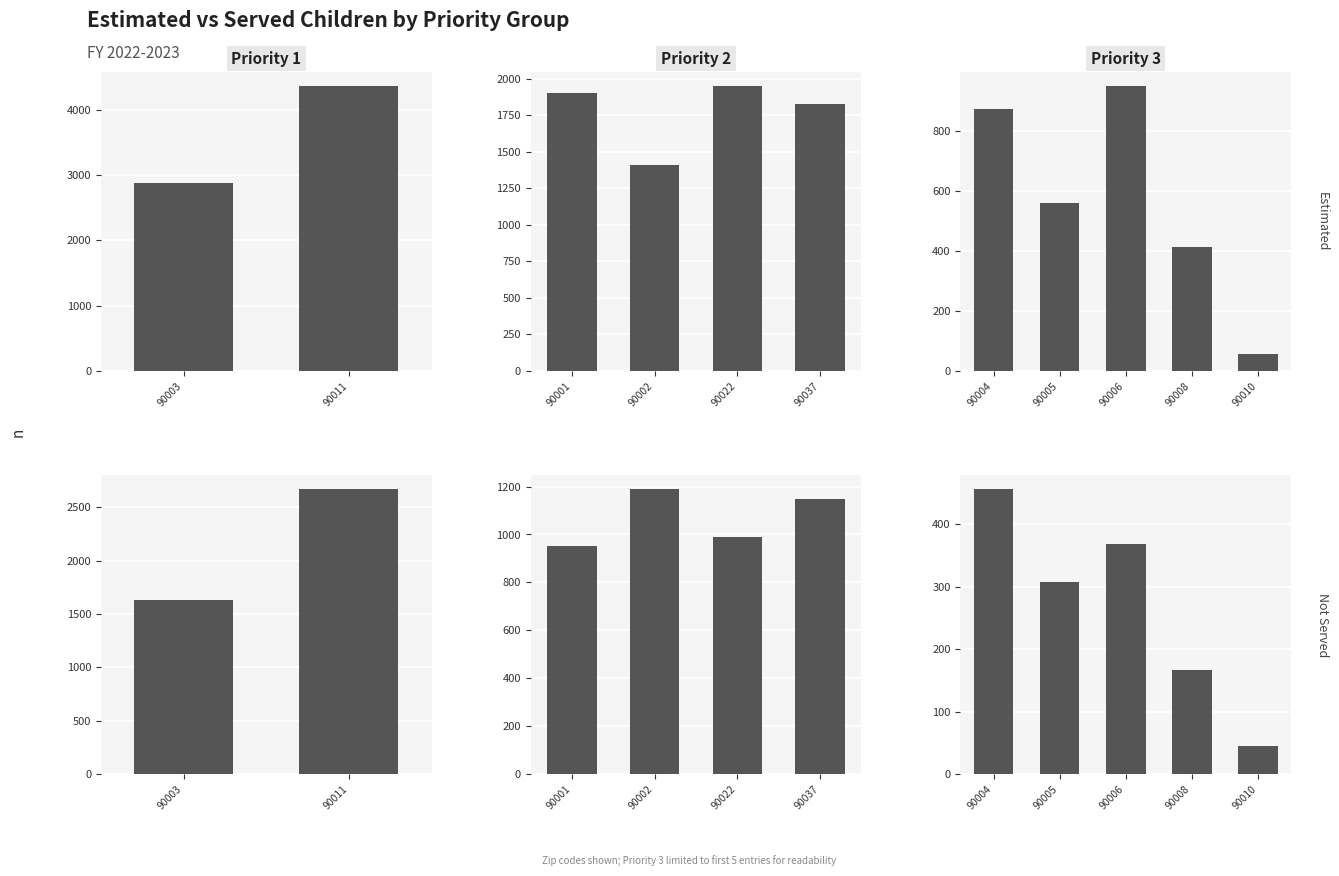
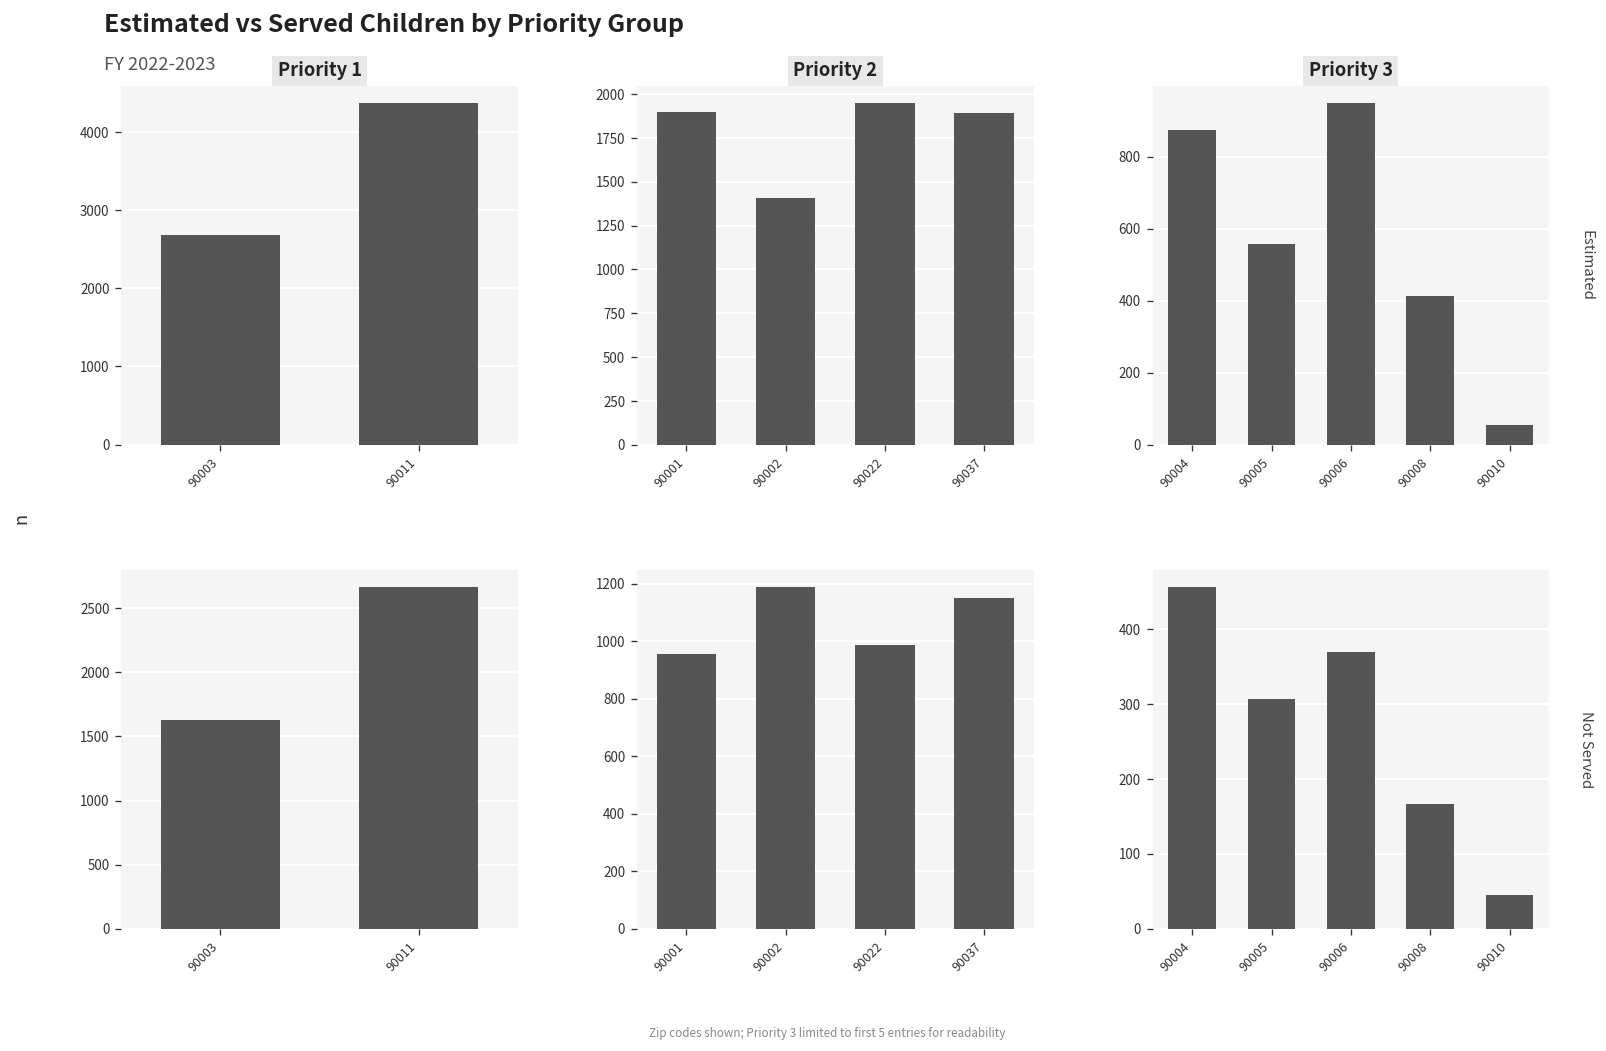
  {
    "Priority 1": {
-     "90003": 2900,
+     "90003": 2700,
      "90011": 4400
    },
    "Priority 2": {
      "90001": 1900,
      "90002": 1410,
      "90022": 1950,
-     "90037": 1830
+     "90037": 1890
    },
    "Priority 3": {
      "90004": 870,
      "90005": 560,
      "90006": 950,
      "90008": 410,
      "90010": 60
    }
  }
